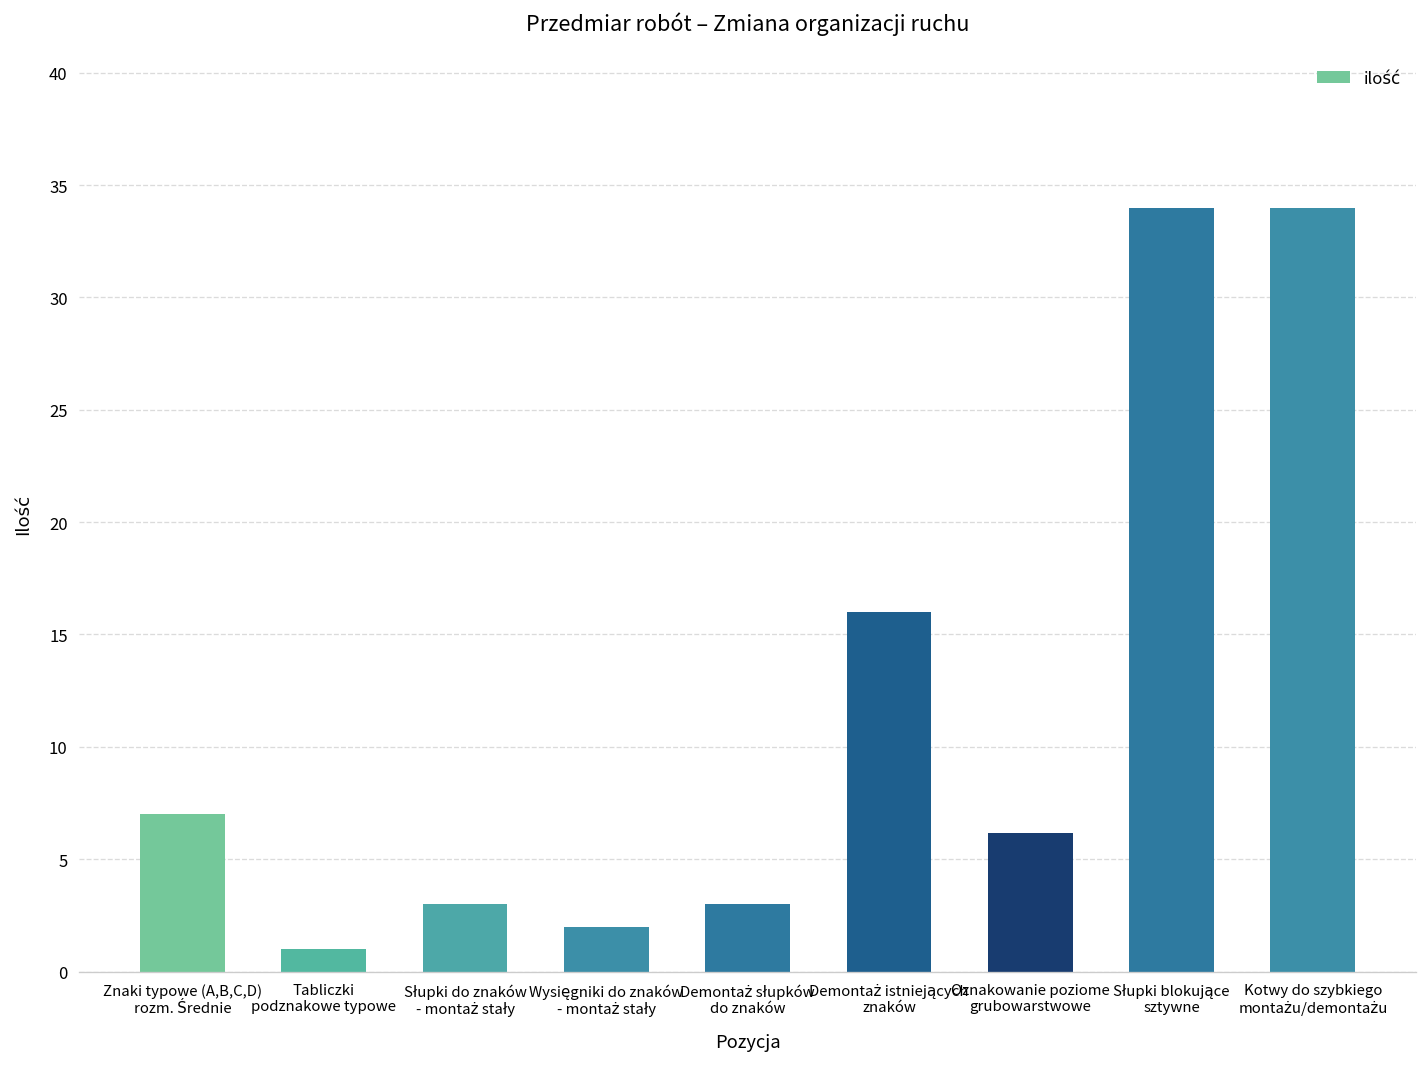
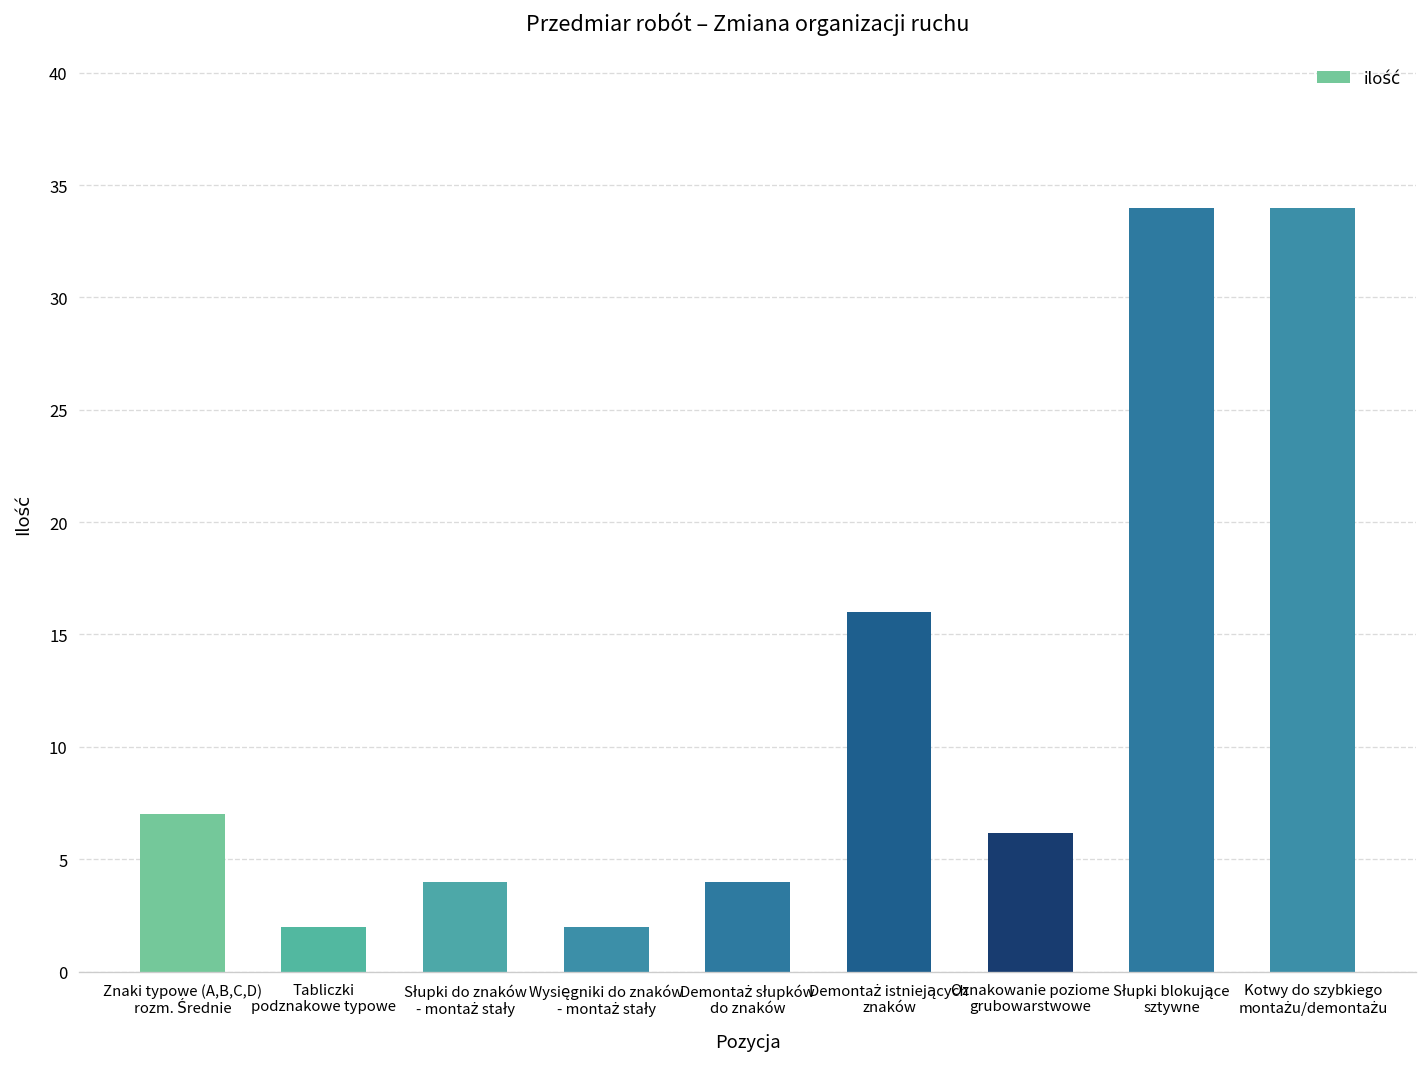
  {
    "Znaki typowe (A,B,C,D) rozm. Średnie": 7,
-   "Tabliczki podznakowe typowe": 1,
-   "Słupki do znaków - montaż stały": 3,
+   "Tabliczki podznakowe typowe": 2,
+   "Słupki do znaków - montaż stały": 4,
    "Wysięgniki do znaków - montaż stały": 2,
-   "Demontaż słupków do znaków": 3,
+   "Demontaż słupków do znaków": 4,
    "Demontaż istniejących znaków": 16,
    "Oznakowanie poziome grubowarstwowe": 6.2,
    "Słupki blokujące sztywne": 34,
    "Kotwy do szybkiego montażu/demontażu": 34
  }
